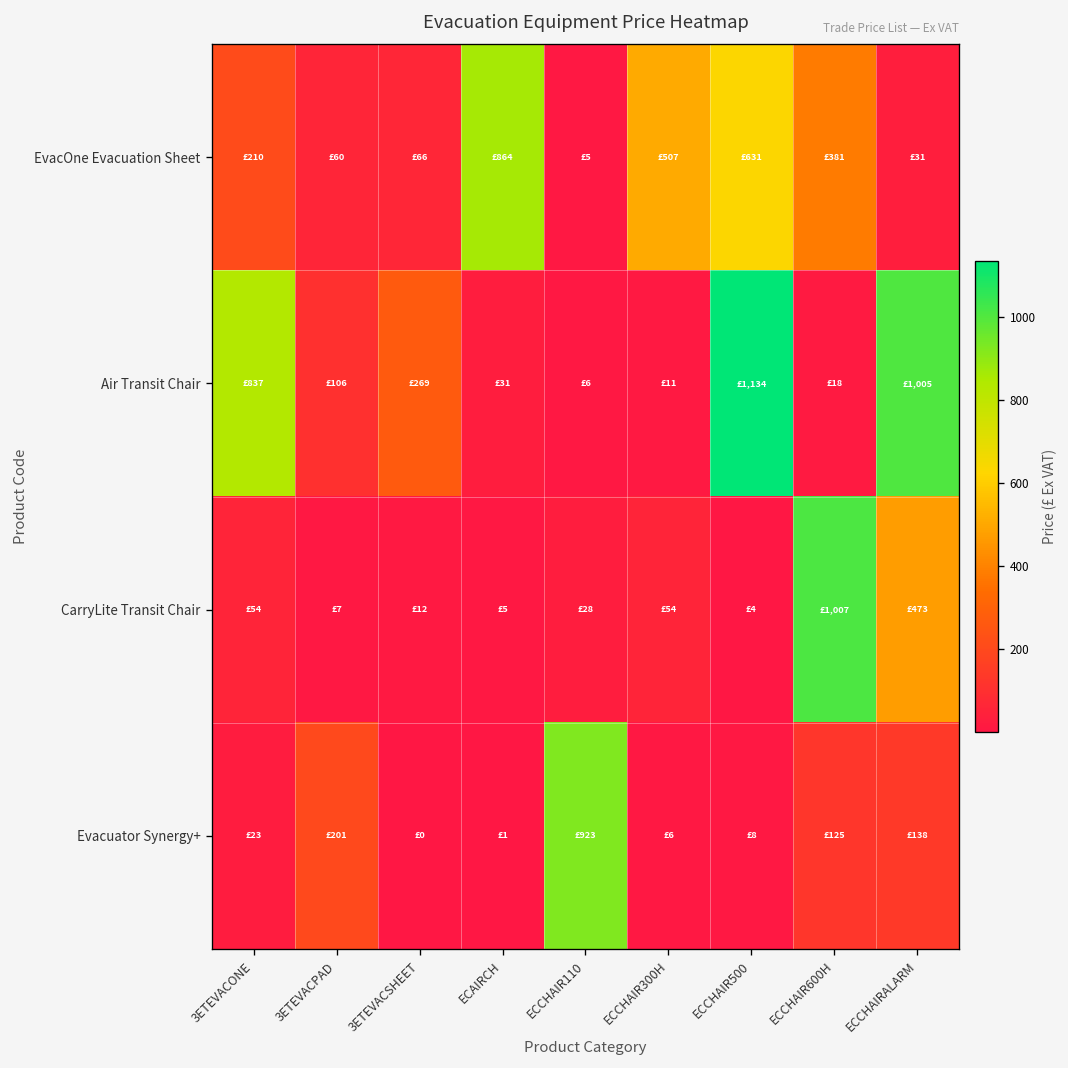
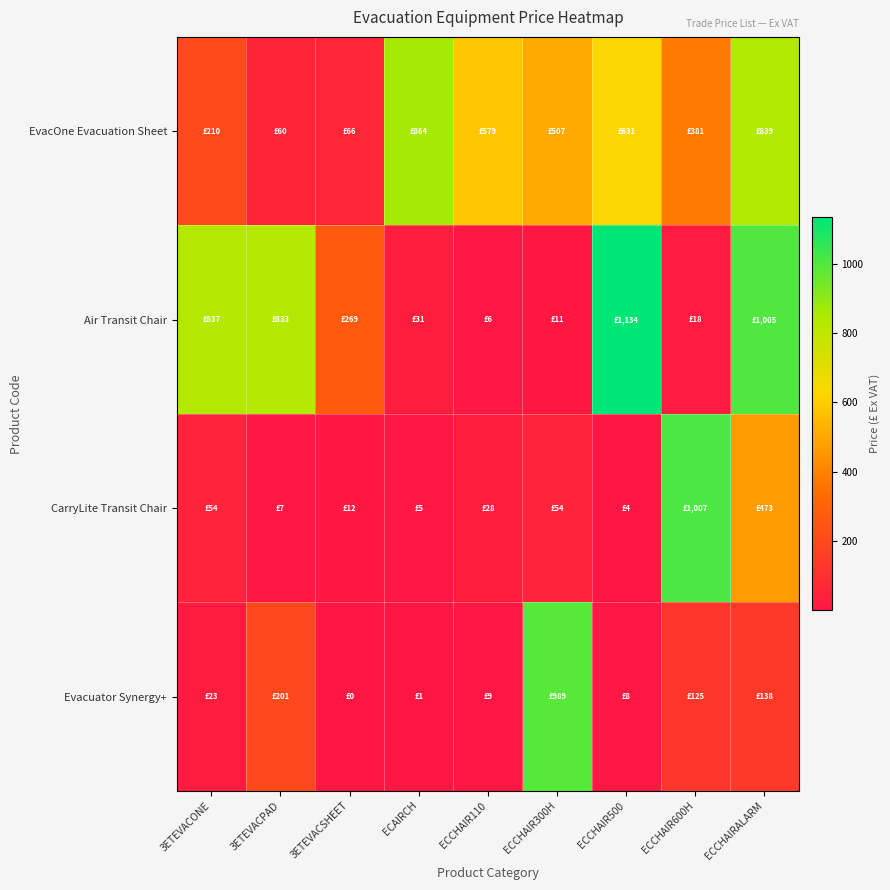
  {
    "EvacOne Evacuation Sheet": {
-     "ECCHAIR110": "£5",
-     "ECCHAIRALARM": "£31"
+     "ECCHAIR110": "£579",
+     "ECCHAIRALARM": "£839"
    },
    "Air Transit Chair": {
-     "3ETEVACPAD": "£106"
+     "3ETEVACPAD": "£833"
    },
    "Evacuator Synergy+": {
-     "ECCHAIR110": "£923",
-     "ECCHAIR300H": "£6"
+     "ECCHAIR110": "£9",
+     "ECCHAIR300H": "£989"
    }
  }
